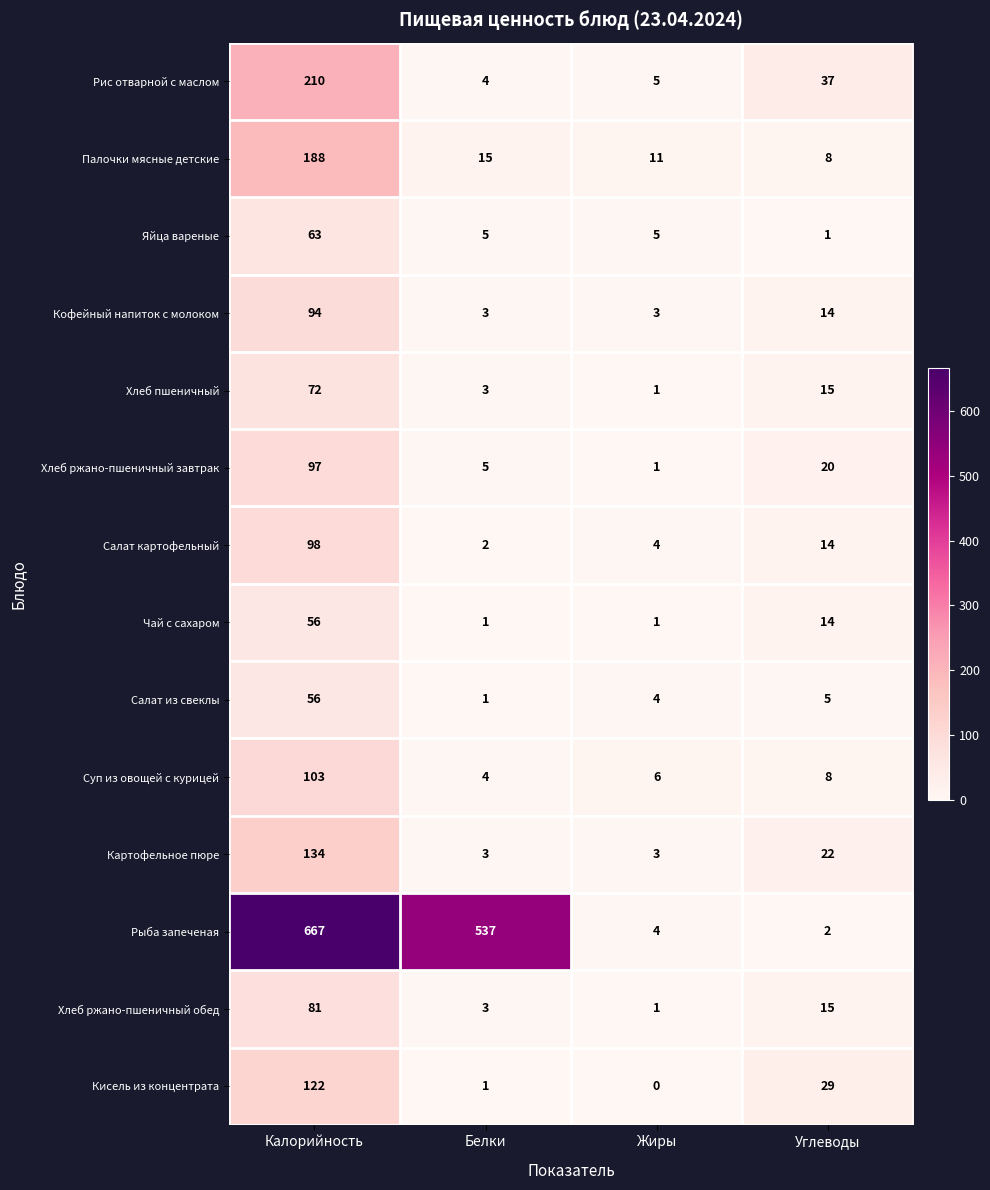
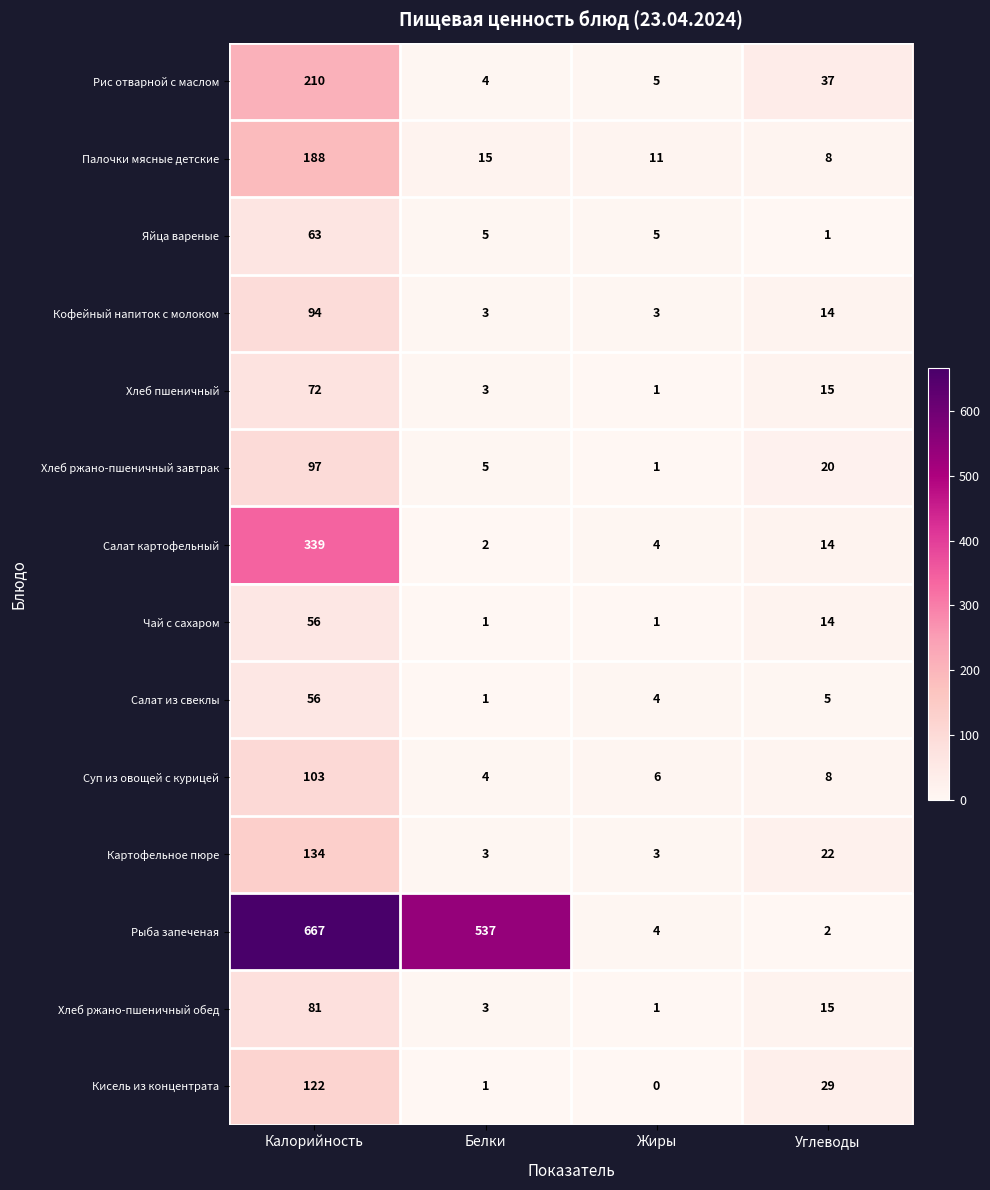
  {
    "Рис отварной с маслом": {
      "Калорийность": 210,
      "Белки": 4,
      "Жиры": 5,
      "Углеводы": 37
    },
    "Палочки мясные детские": {
      "Калорийность": 188,
      "Белки": 15,
      "Жиры": 11,
      "Углеводы": 8
    },
    "Яйца вареные": {
      "Калорийность": 63,
      "Белки": 5,
      "Жиры": 5,
      "Углеводы": 1
    },
    "Кофейный напиток с молоком": {
      "Калорийность": 94,
      "Белки": 3,
      "Жиры": 3,
      "Углеводы": 14
    },
    "Хлеб пшеничный": {
      "Калорийность": 72,
      "Белки": 3,
      "Жиры": 1,
      "Углеводы": 15
    },
    "Хлеб ржано-пшеничный завтрак": {
      "Калорийность": 97,
      "Белки": 5,
      "Жиры": 1,
      "Углеводы": 20
    },
    "Салат картофельный": {
-     "Калорийность": 98,
+     "Калорийность": 339,
      "Белки": 2,
      "Жиры": 4,
      "Углеводы": 14
    },
    "Чай с сахаром": {
      "Калорийность": 56,
      "Белки": 1,
      "Жиры": 1,
      "Углеводы": 14
    },
    "Салат из свеклы": {
      "Калорийность": 56,
      "Белки": 1,
      "Жиры": 4,
      "Углеводы": 5
    },
    "Суп из овощей с курицей": {
      "Калорийность": 103,
      "Белки": 4,
      "Жиры": 6,
      "Углеводы": 8
    },
    "Картофельное пюре": {
      "Калорийность": 134,
      "Белки": 3,
      "Жиры": 3,
      "Углеводы": 22
    },
    "Рыба запеченая": {
      "Калорийность": 667,
      "Белки": 537,
      "Жиры": 4,
      "Углеводы": 2
    },
    "Хлеб ржано-пшеничный обед": {
      "Калорийность": 81,
      "Белки": 3,
      "Жиры": 1,
      "Углеводы": 15
    },
    "Кисель из концентрата": {
      "Калорийность": 122,
      "Белки": 1,
      "Жиры": 0,
      "Углеводы": 29
    }
  }
